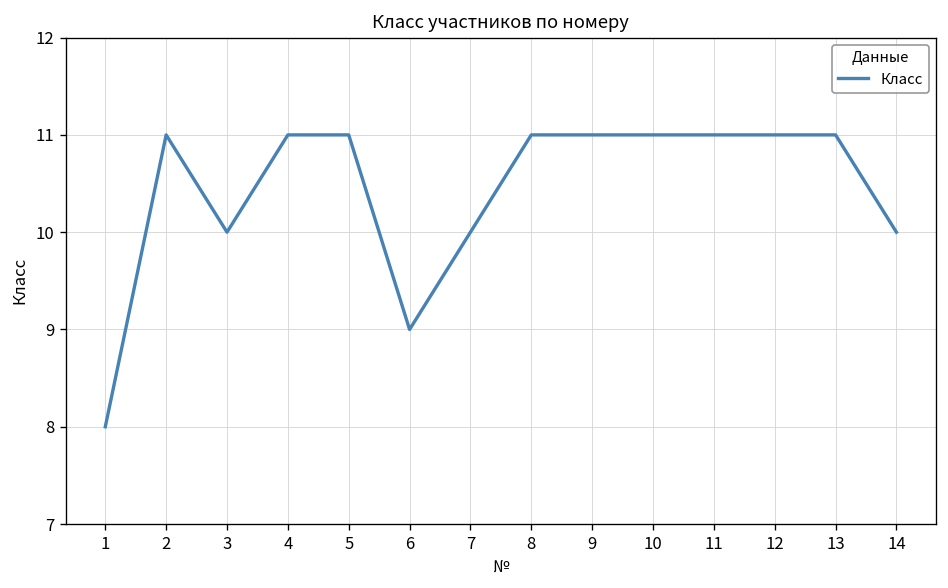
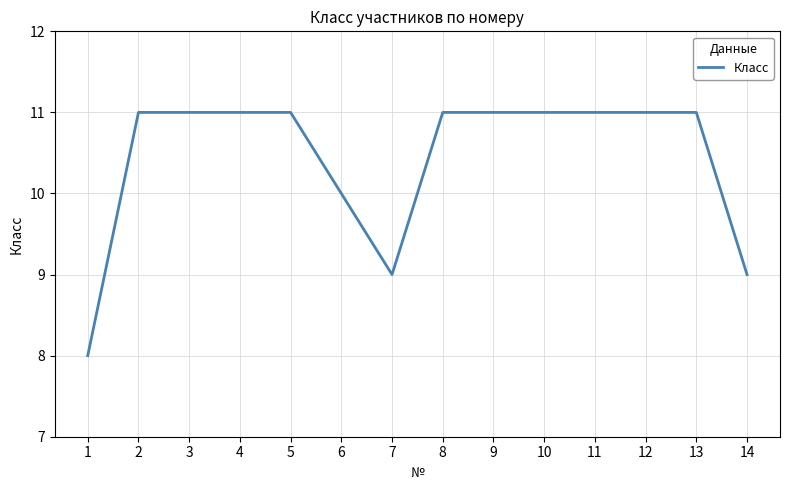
  {
    "1": 8,
    "2": 11,
-   "3": 10,
+   "3": 11,
    "4": 11,
    "5": 11,
-   "6": 9,
-   "7": 10,
+   "6": 10,
+   "7": 9,
    "8": 11,
    "9": 11,
    "10": 11,
    "11": 11,
    "12": 11,
    "13": 11,
-   "14": 10
+   "14": 9
  }
